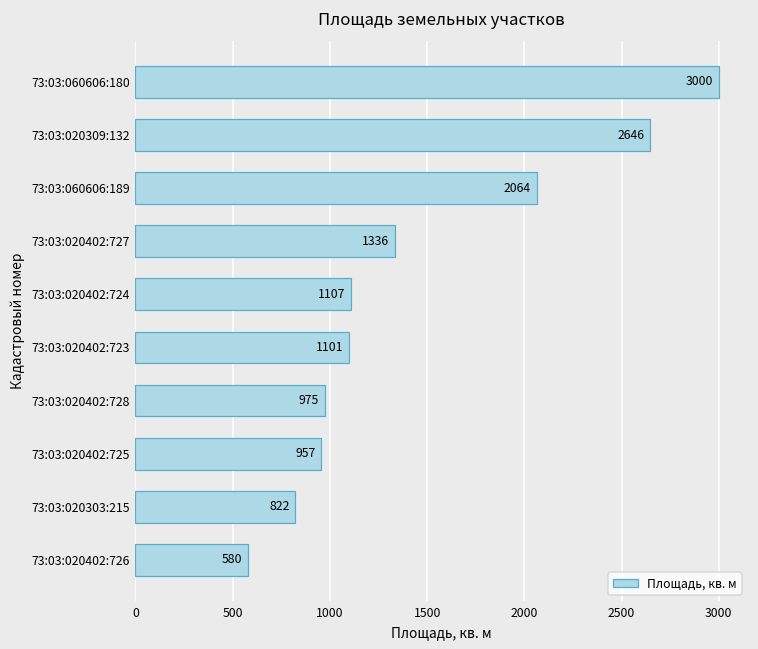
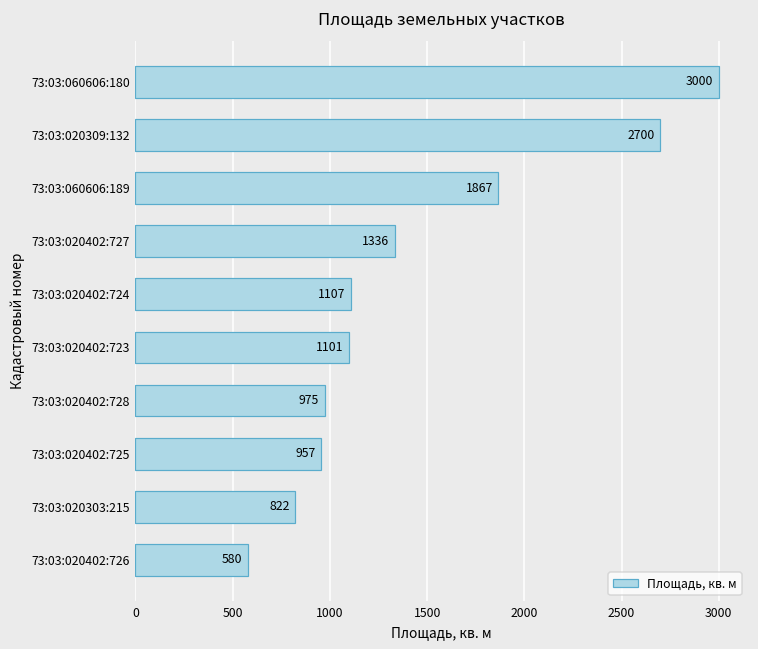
  {
    "73:03:060606:180": 3000,
-   "73:03:020309:132": 2646,
-   "73:03:060606:189": 2064,
+   "73:03:020309:132": 2700,
+   "73:03:060606:189": 1867,
    "73:03:020402:727": 1336,
    "73:03:020402:724": 1107,
    "73:03:020402:723": 1101,
    "73:03:020402:728": 975,
    "73:03:020402:725": 957,
    "73:03:020303:215": 822,
    "73:03:020402:726": 580
  }
